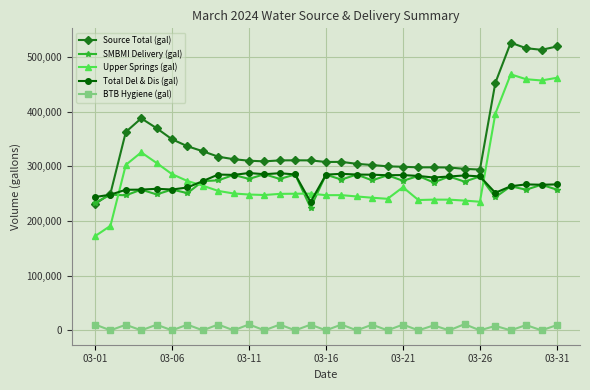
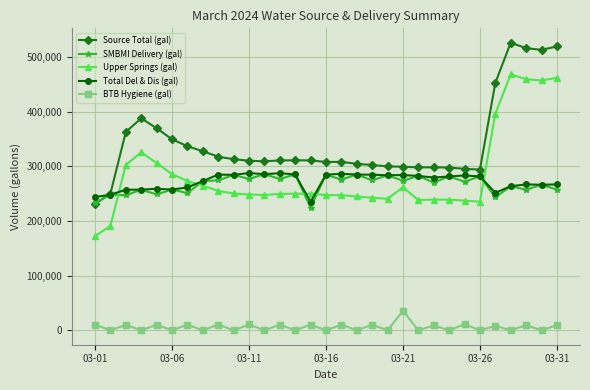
  {
    "SMBMI Delivery (gal)": {
      "03-11": "280,000",
      "03-21": "270,000",
      "03-31": "260,000"
    },
    "Upper Springs (gal)": {
      "03-01": "170,000",
      "03-06": "290,000",
      "03-11": "250,000",
      "03-16": "250,000",
      "03-21": "260,000",
      "03-26": "240,000",
      "03-31": "460,000"
    },
    "BTB Hygiene (gal)": {
      "03-01": "10,000",
      "03-06": "0",
      "03-11": "10,000",
      "03-16": "0",
-     "03-21": "10,000",
+     "03-21": "40,000",
      "03-26": "0",
      "03-31": "10,000"
    }
  }
